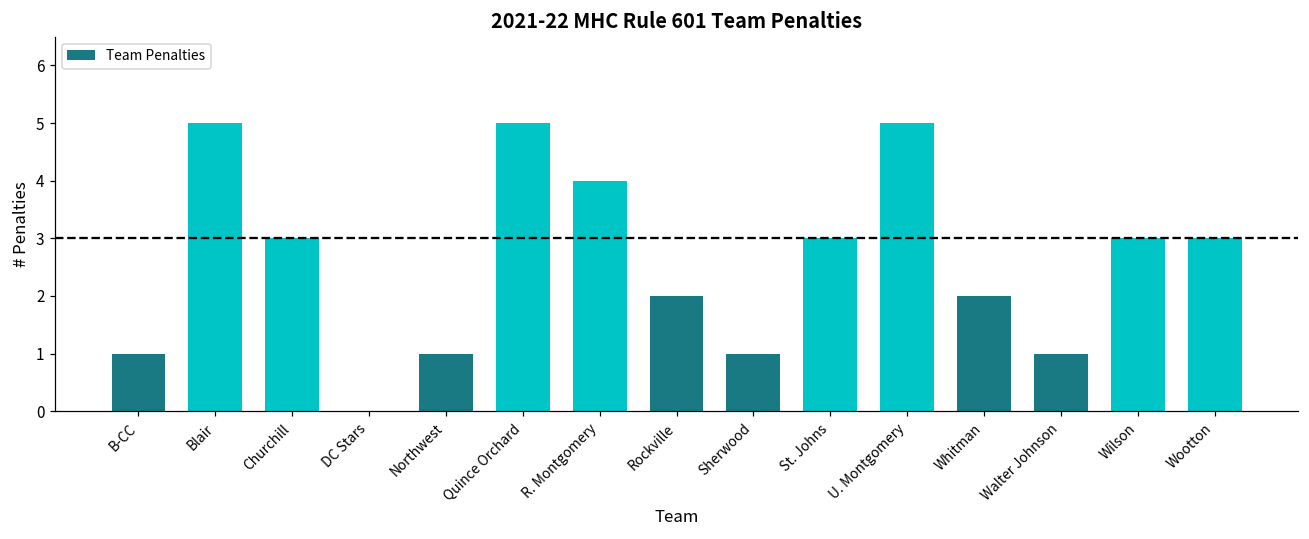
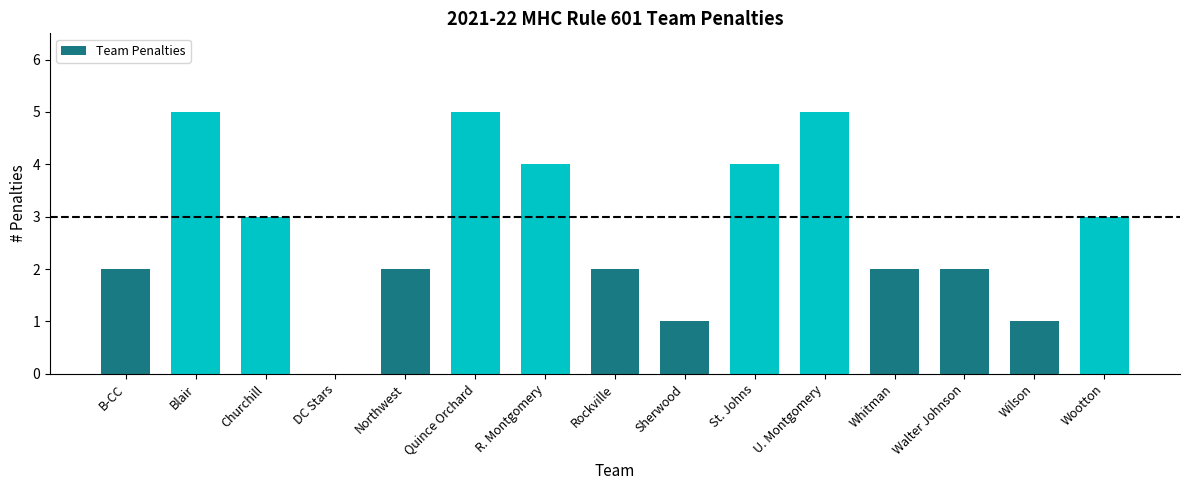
  {
-   "B-CC": 1,
+   "B-CC": 2,
    "Blair": 5,
    "Churchill": 3,
    "DC Stars": 0,
-   "Northwest": 1,
+   "Northwest": 2,
    "Quince Orchard": 5,
    "R. Montgomery": 4,
    "Rockville": 2,
    "Sherwood": 1,
-   "St. Johns": 3,
+   "St. Johns": 4,
    "U. Montgomery": 5,
    "Whitman": 2,
-   "Walter Johnson": 1,
-   "Wilson": 3,
+   "Walter Johnson": 2,
+   "Wilson": 1,
    "Wootton": 3
  }
